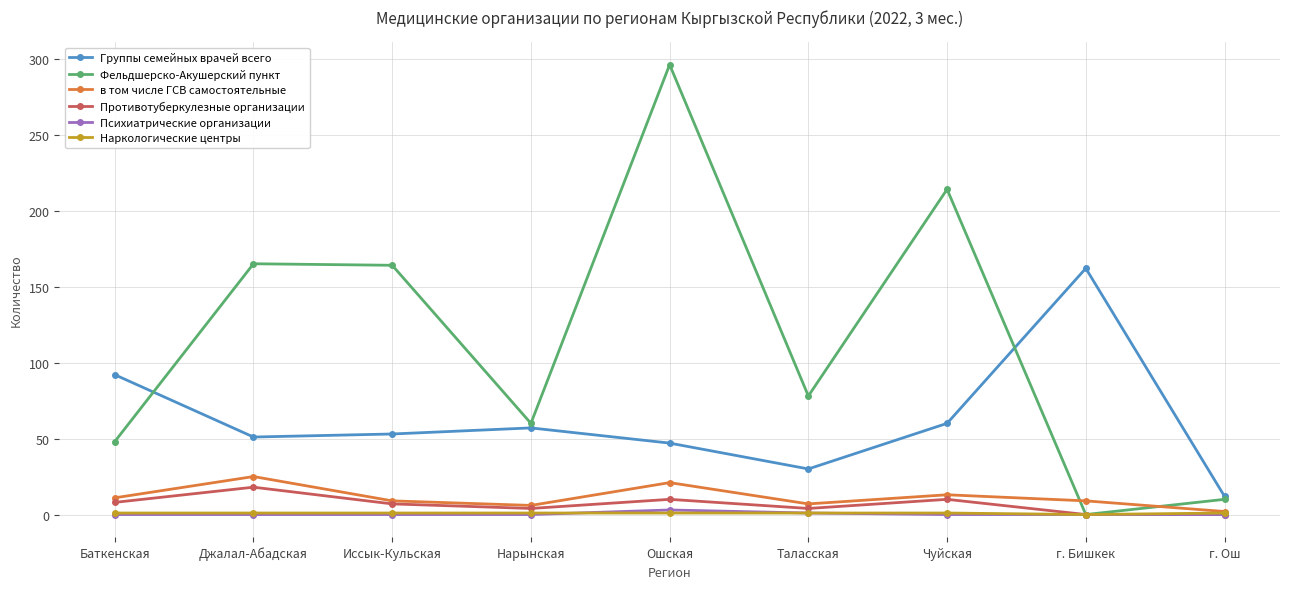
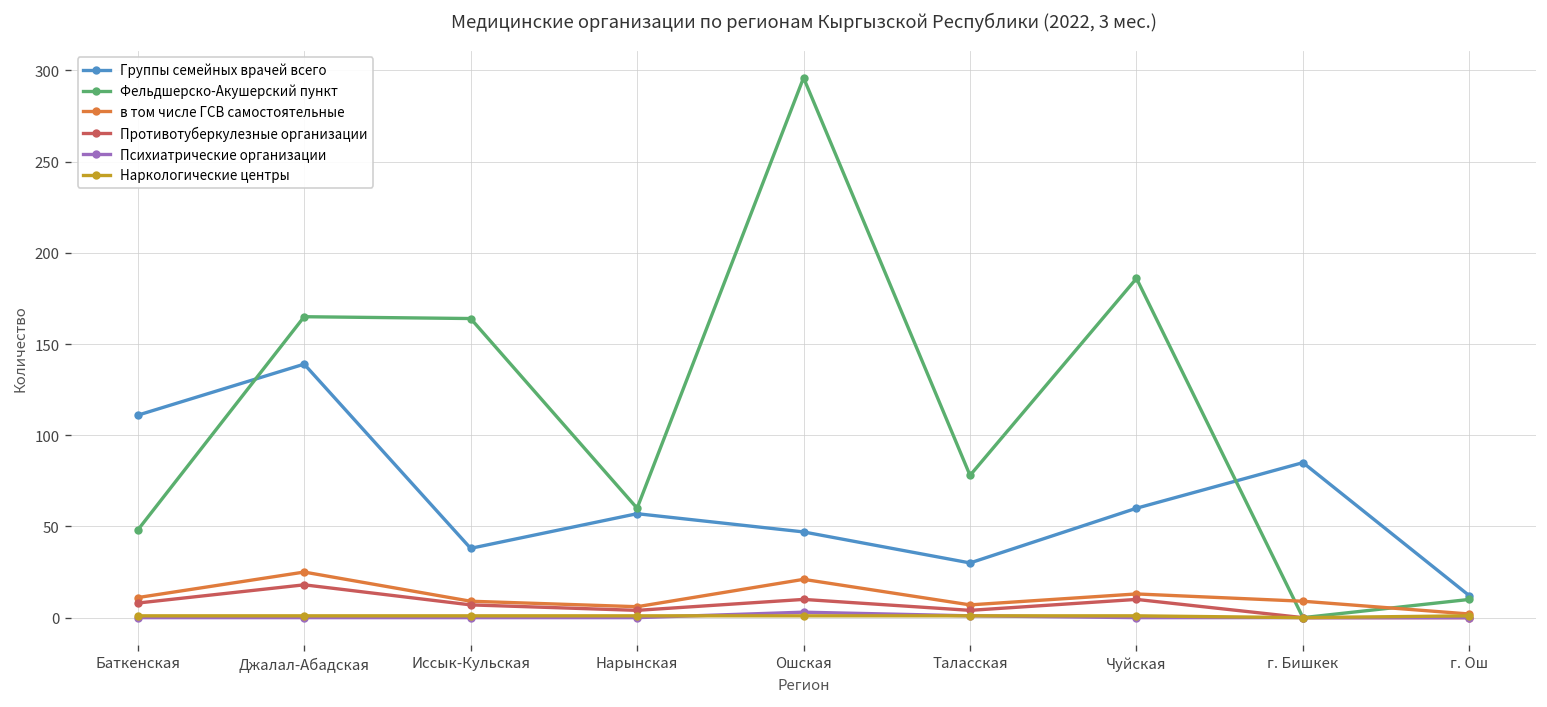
  {
    "Группы семейных врачей всего": {
-     "Баткенская": 92,
-     "Джалал-Абадская": 51,
-     "Иссык-Кульская": 53,
+     "Баткенская": 111,
+     "Джалал-Абадская": 139,
+     "Иссык-Кульская": 38,
      "Нарынская": 57,
      "Ошская": 47,
      "Таласская": 30,
      "Чуйская": 60,
-     "г. Бишкек": 162,
+     "г. Бишкек": 85,
      "г. Ош": 12
    },
    "Фельдшерско-Акушерский пункт": {
      "Баткенская": 48,
      "Джалал-Абадская": 165,
      "Иссык-Кульская": 164,
      "Нарынская": 60,
      "Ошская": 296,
      "Таласская": 78,
-     "Чуйская": 214,
+     "Чуйская": 186,
      "г. Ош": 10
    },
    "Психиатрические организации": {
      "Ошская": 3
    }
  }
